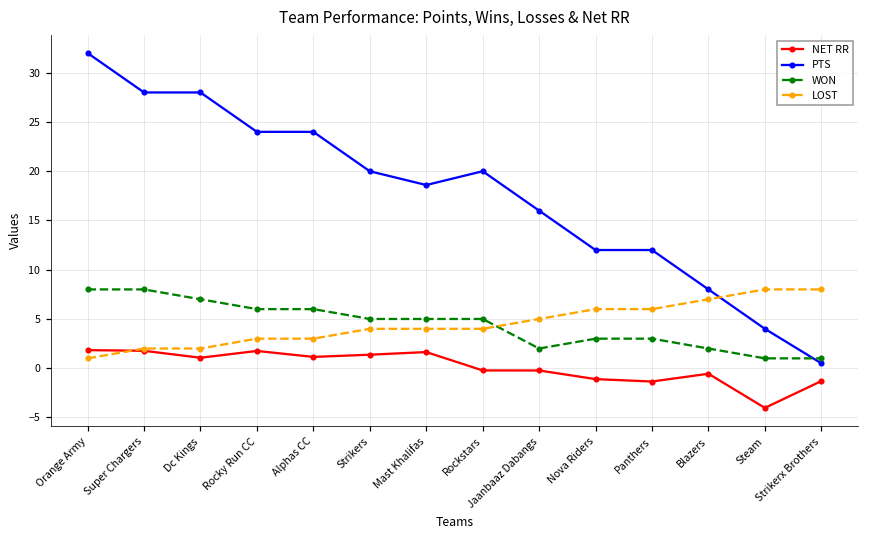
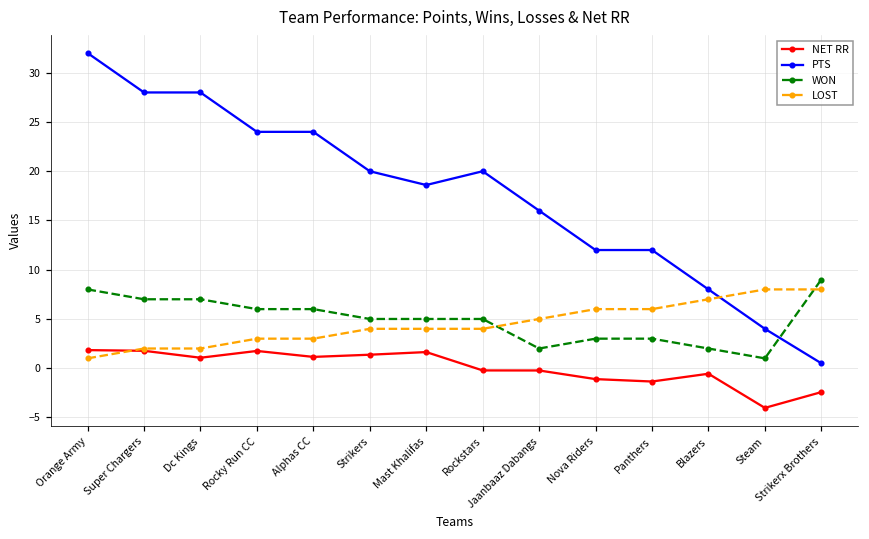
  {
    "NET RR": {
      "Orange Army": 2,
      "Dc Kings": 1,
      "Rocky Run CC": 2,
      "Alphas CC": 1,
      "Strikers": 1,
      "Mast Khalifas": 2,
      "Rockstars": 0,
      "Jaanbaaz Dabangs": 0,
      "Nova Riders": -1,
      "Panthers": -1,
      "Blazers": -1,
      "Steam": -4,
-     "Strikerx Brothers": -1
+     "Strikerx Brothers": -2
    },
    "PTS": {
      "Orange Army": 32,
      "Super Chargers": 28,
      "Dc Kings": 28,
      "Rocky Run CC": 24,
      "Alphas CC": 24,
      "Strikers": 20,
      "Mast Khalifas": 19,
      "Rockstars": 20,
      "Jaanbaaz Dabangs": 16,
      "Nova Riders": 12,
      "Panthers": 12,
      "Blazers": 8,
      "Steam": 4,
      "Strikerx Brothers": 1
    },
    "WON": {
      "Orange Army": 8,
-     "Super Chargers": 8,
+     "Super Chargers": 7,
      "Dc Kings": 7,
      "Rocky Run CC": 6,
      "Alphas CC": 6,
      "Strikers": 5,
      "Mast Khalifas": 5,
      "Rockstars": 5,
      "Jaanbaaz Dabangs": 2,
      "Nova Riders": 3,
      "Panthers": 3,
      "Blazers": 2,
      "Steam": 1,
-     "Strikerx Brothers": 1
+     "Strikerx Brothers": 9
    },
    "LOST": {
      "Orange Army": 1,
      "Dc Kings": 2,
      "Rocky Run CC": 3,
      "Alphas CC": 3,
      "Strikers": 4,
      "Mast Khalifas": 4,
      "Rockstars": 4,
      "Jaanbaaz Dabangs": 5,
      "Nova Riders": 6,
      "Panthers": 6,
      "Blazers": 7,
      "Steam": 8,
      "Strikerx Brothers": 8
    }
  }
